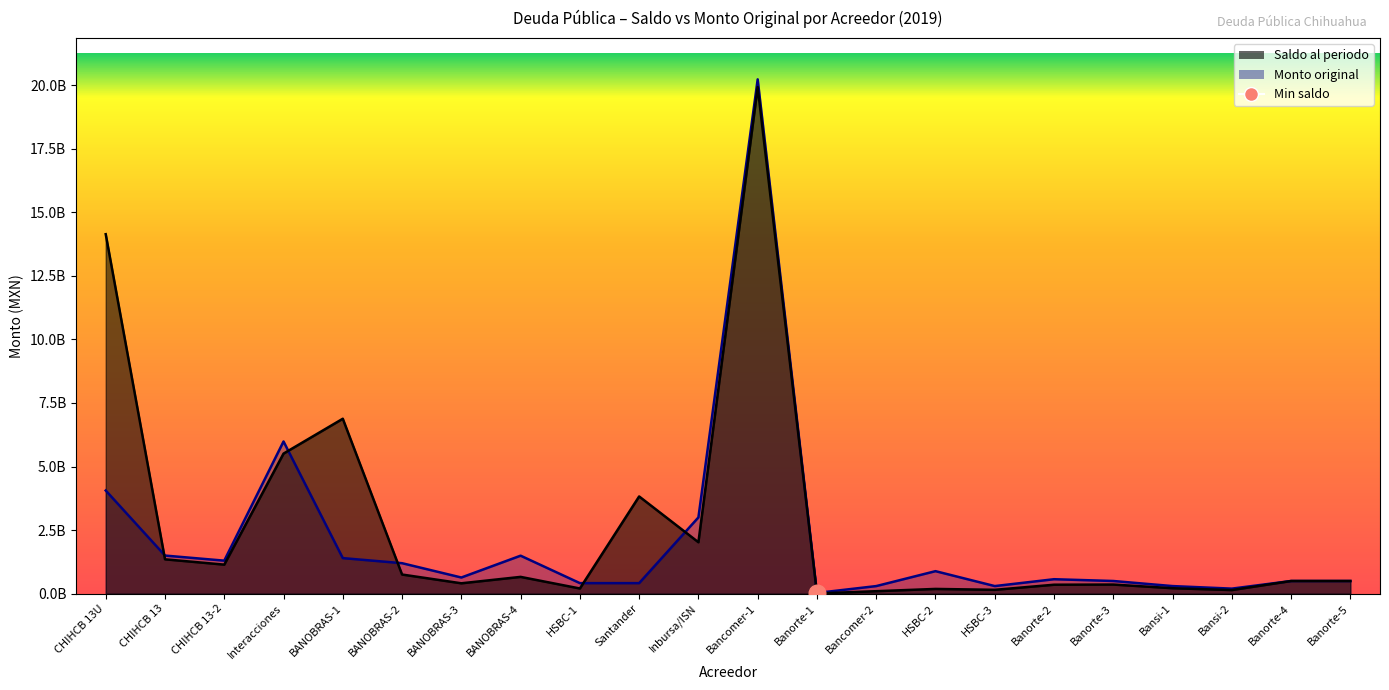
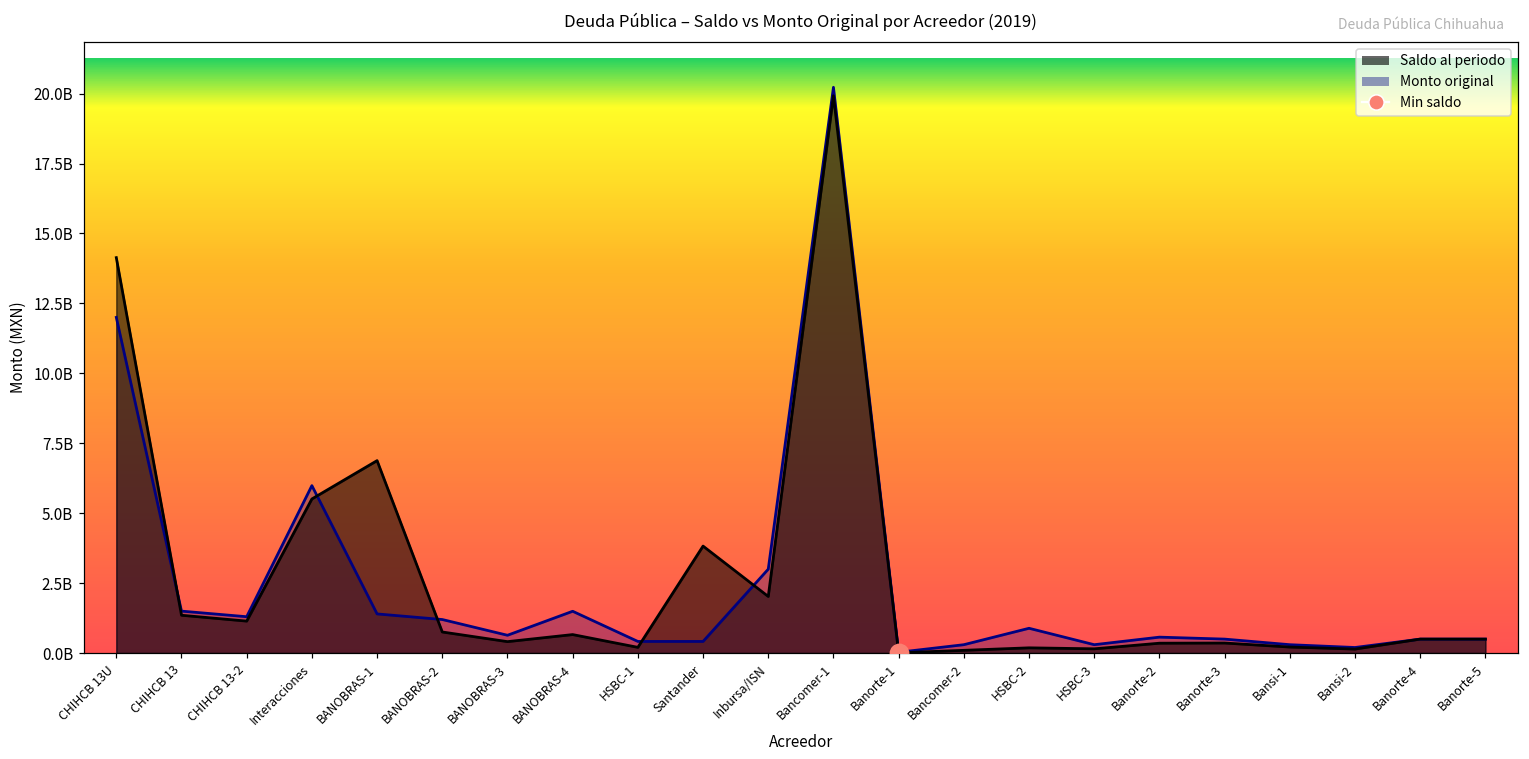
  {
    "Saldo al periodo": {
      "CHIHCB 13U": 14100000000,
      "CHIHCB 13": 1400000000,
      "CHIHCB 13-2": 1100000000,
      "Interacciones": 5500000000,
      "BANOBRAS-1": 6900000000,
      "BANOBRAS-2": 800000000,
      "BANOBRAS-3": 400000000,
      "BANOBRAS-4": 700000000,
      "HSBC-1": 200000000,
      "Santander": 3800000000,
      "Inbursa/ISN": 2000000000,
      "Bancomer-1": 19900000000,
      "Bancomer-2": 100000000,
      "HSBC-2": 200000000,
      "HSBC-3": 200000000,
      "Banorte-2": 400000000,
      "Banorte-3": 400000000
    },
    "Monto original": {
-     "CHIHCB 13U": 4100000000,
+     "CHIHCB 13U": 12000000000,
      "CHIHCB 13": 1500000000,
      "CHIHCB 13-2": 1300000000,
      "Interacciones": 6000000000,
      "BANOBRAS-1": 1400000000,
      "BANOBRAS-2": 1200000000,
      "BANOBRAS-3": 600000000,
      "BANOBRAS-4": 1500000000,
      "HSBC-1": 400000000,
      "Santander": 400000000,
      "Inbursa/ISN": 3000000000,
      "Bancomer-1": 20200000000,
      "Bancomer-2": 300000000,
      "HSBC-2": 900000000,
      "HSBC-3": 300000000,
      "Banorte-2": 600000000,
      "Banorte-3": 500000000
    }
  }
